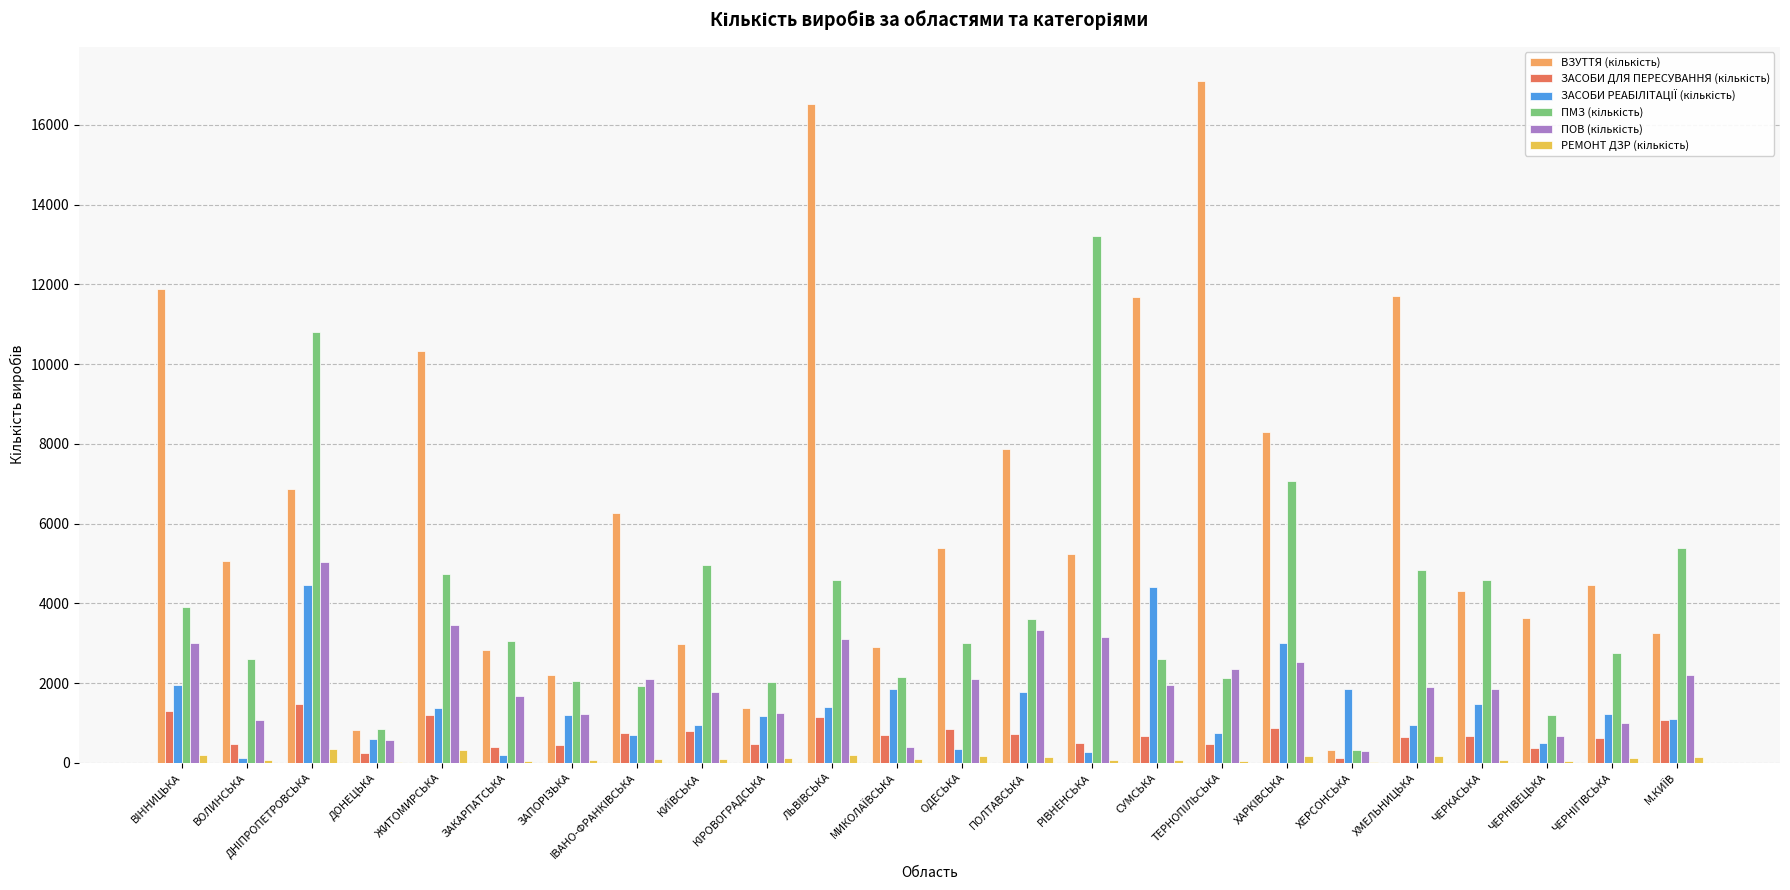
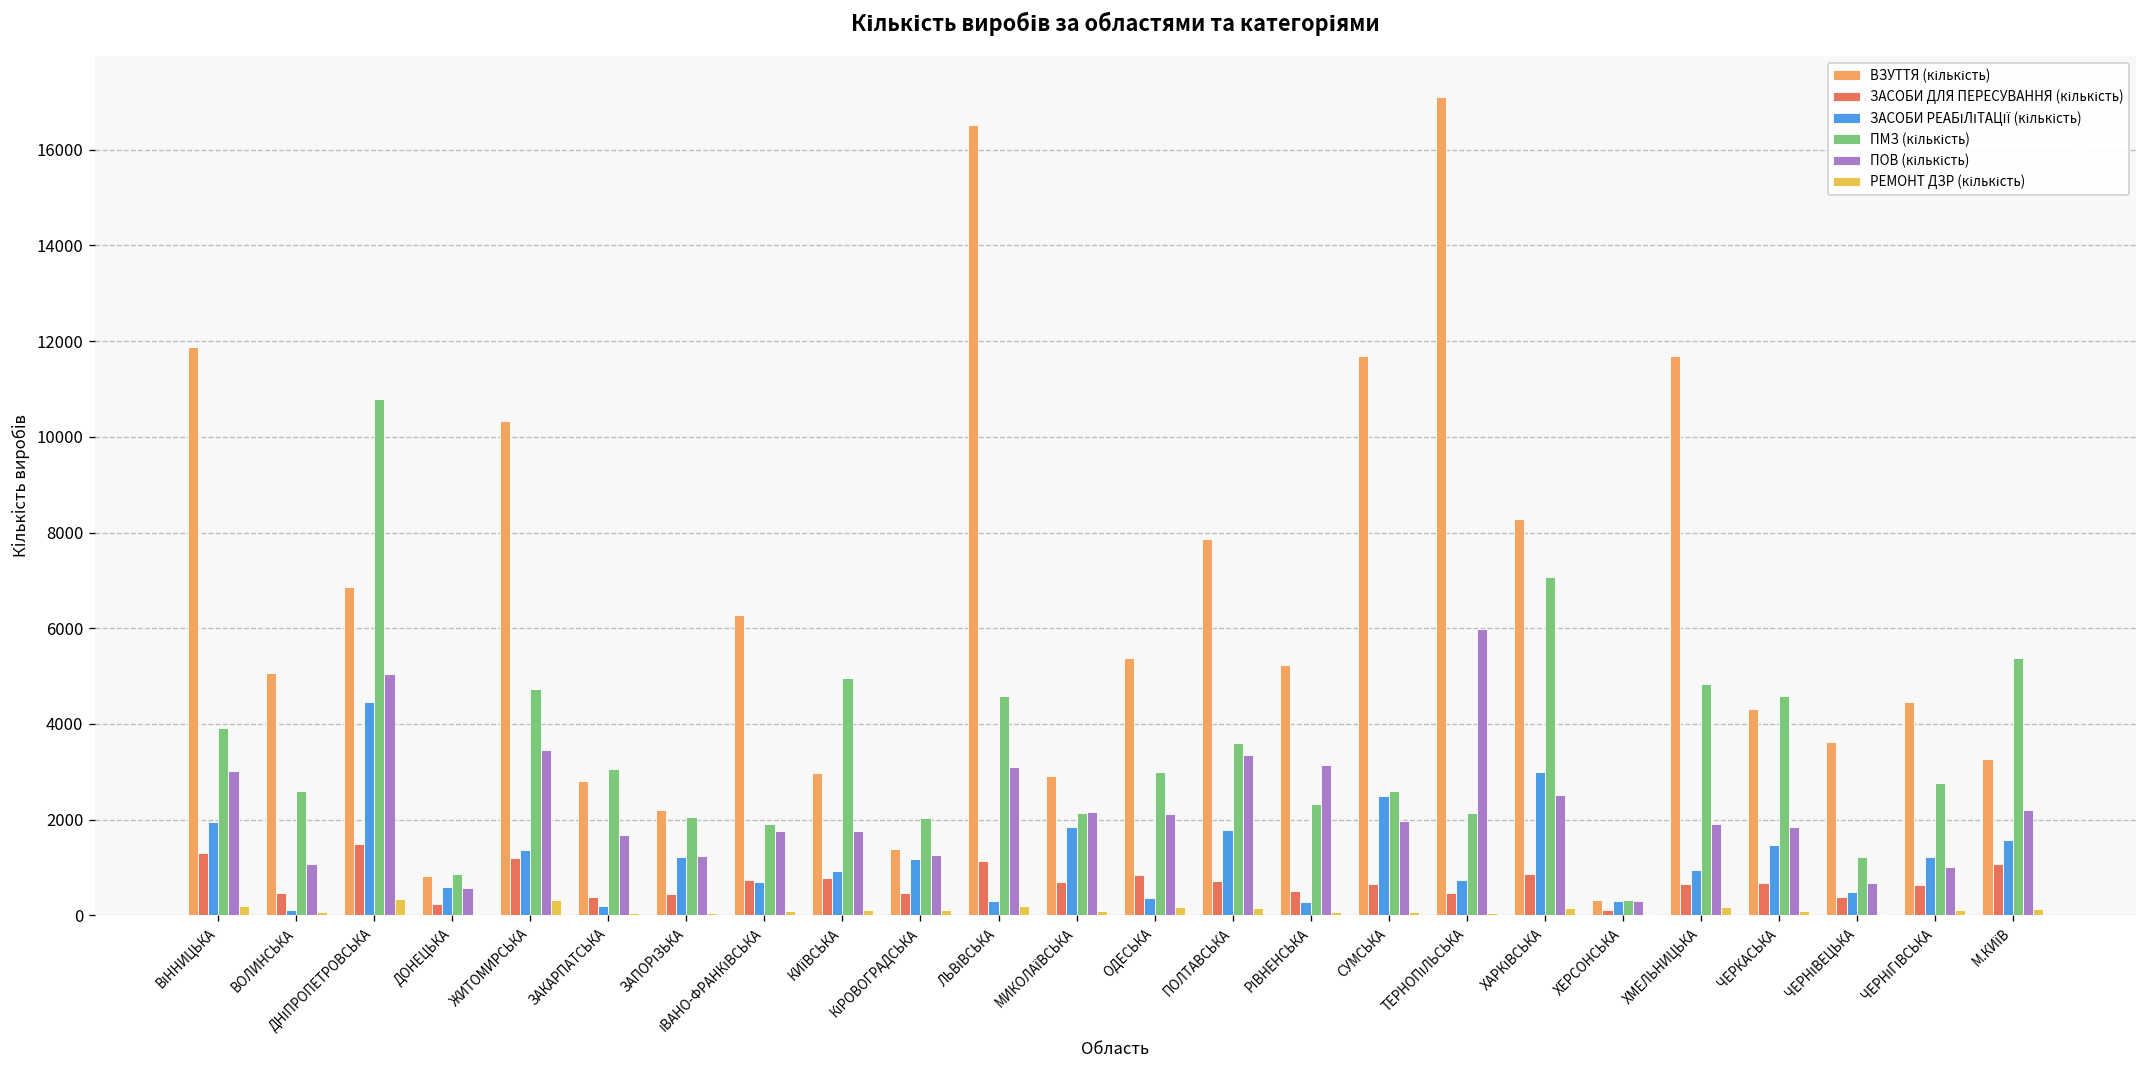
  {
    "ЗАСОБИ РЕАБІЛІТАЦІЇ (кількість)": {
      "ВІННИЦЬКА": 2000,
      "ВОЛИНСЬКА": 100,
      "ДНІПРОПЕТРОВСЬКА": 4500,
      "ДОНЕЦЬКА": 600,
      "ЖИТОМИРСЬКА": 1400,
      "ЗАКАРПАТСЬКА": 200,
      "ЗАПОРІЗЬКА": 1200,
      "ІВАНО-ФРАНКІВСЬКА": 700,
      "КИЇВСЬКА": 900,
      "КІРОВОГРАДСЬКА": 1200,
-     "ЛЬВІВСЬКА": 1400,
+     "ЛЬВІВСЬКА": 300,
      "МИКОЛАЇВСЬКА": 1900,
      "ОДЕСЬКА": 400,
      "ПОЛТАВСЬКА": 1800,
      "РІВНЕНСЬКА": 300,
-     "СУМСЬКА": 4400,
+     "СУМСЬКА": 2500,
      "ТЕРНОПІЛЬСЬКА": 700,
      "ХАРКІВСЬКА": 3000,
-     "ХЕРСОНСЬКА": 1900,
+     "ХЕРСОНСЬКА": 300,
      "ХМЕЛЬНИЦЬКА": 900,
      "ЧЕРКАСЬКА": 1500,
      "ЧЕРНІВЕЦЬКА": 500,
      "ЧЕРНІГІВСЬКА": 1200,
-     "М.КИЇВ": 1100
+     "М.КИЇВ": 1600
    },
    "ПМЗ (кількість)": {
      "ВІННИЦЬКА": 3900,
      "ВОЛИНСЬКА": 2600,
      "ДНІПРОПЕТРОВСЬКА": 10800,
      "ДОНЕЦЬКА": 900,
      "ЖИТОМИРСЬКА": 4700,
      "ЗАКАРПАТСЬКА": 3100,
      "ЗАПОРІЗЬКА": 2100,
      "ІВАНО-ФРАНКІВСЬКА": 1900,
      "КИЇВСЬКА": 5000,
      "КІРОВОГРАДСЬКА": 2000,
      "ЛЬВІВСЬКА": 4600,
      "МИКОЛАЇВСЬКА": 2100,
      "ОДЕСЬКА": 3000,
      "ПОЛТАВСЬКА": 3600,
-     "РІВНЕНСЬКА": 13200,
+     "РІВНЕНСЬКА": 2300,
      "СУМСЬКА": 2600,
      "ТЕРНОПІЛЬСЬКА": 2100,
      "ХАРКІВСЬКА": 7100,
      "ХЕРСОНСЬКА": 300,
      "ХМЕЛЬНИЦЬКА": 4800,
      "ЧЕРКАСЬКА": 4600,
      "ЧЕРНІВЕЦЬКА": 1200,
      "ЧЕРНІГІВСЬКА": 2800,
      "М.КИЇВ": 5400
    },
    "ПОВ (кількість)": {
      "ВІННИЦЬКА": 3000,
      "ВОЛИНСЬКА": 1100,
      "ДНІПРОПЕТРОВСЬКА": 5000,
      "ДОНЕЦЬКА": 600,
      "ЖИТОМИРСЬКА": 3500,
      "ЗАКАРПАТСЬКА": 1700,
      "ЗАПОРІЗЬКА": 1200,
-     "ІВАНО-ФРАНКІВСЬКА": 2100,
+     "ІВАНО-ФРАНКІВСЬКА": 1800,
      "КИЇВСЬКА": 1800,
      "КІРОВОГРАДСЬКА": 1300,
      "ЛЬВІВСЬКА": 3100,
-     "МИКОЛАЇВСЬКА": 400,
+     "МИКОЛАЇВСЬКА": 2200,
      "ОДЕСЬКА": 2100,
      "ПОЛТАВСЬКА": 3300,
      "РІВНЕНСЬКА": 3100,
      "СУМСЬКА": 2000,
-     "ТЕРНОПІЛЬСЬКА": 2300,
+     "ТЕРНОПІЛЬСЬКА": 6000,
      "ХАРКІВСЬКА": 2500,
      "ХЕРСОНСЬКА": 300,
      "ХМЕЛЬНИЦЬКА": 1900,
      "ЧЕРКАСЬКА": 1800,
      "ЧЕРНІВЕЦЬКА": 700,
      "ЧЕРНІГІВСЬКА": 1000,
      "М.КИЇВ": 2200
    }
  }
